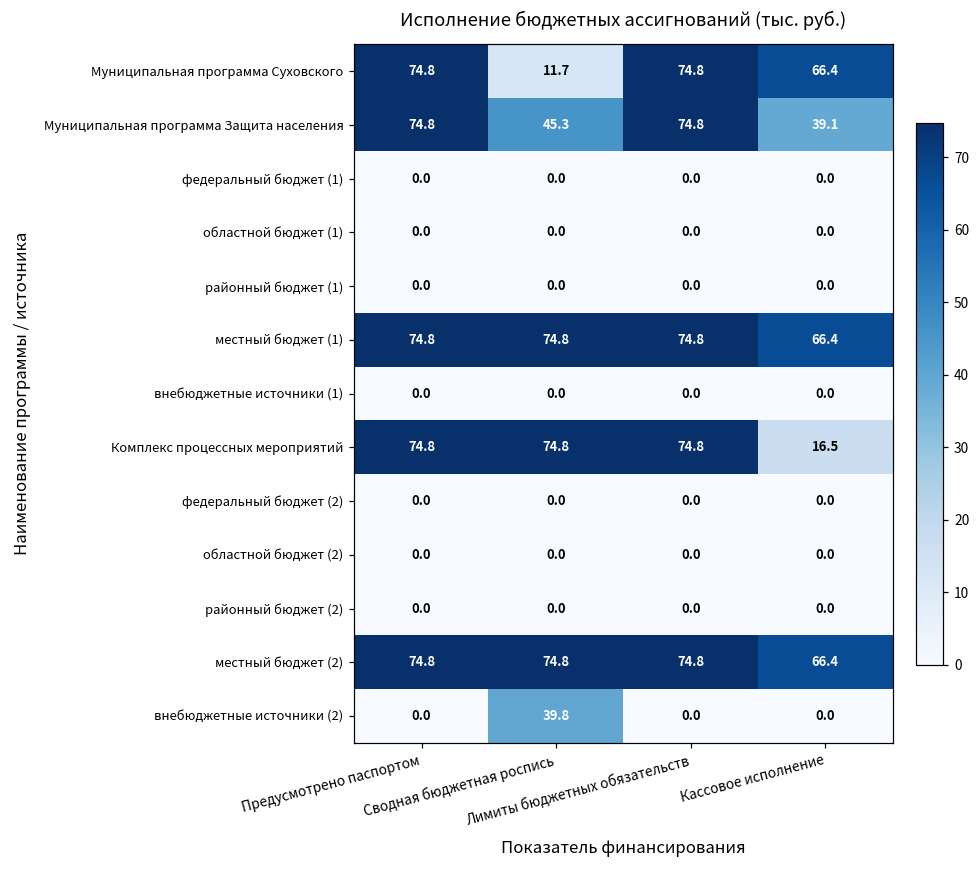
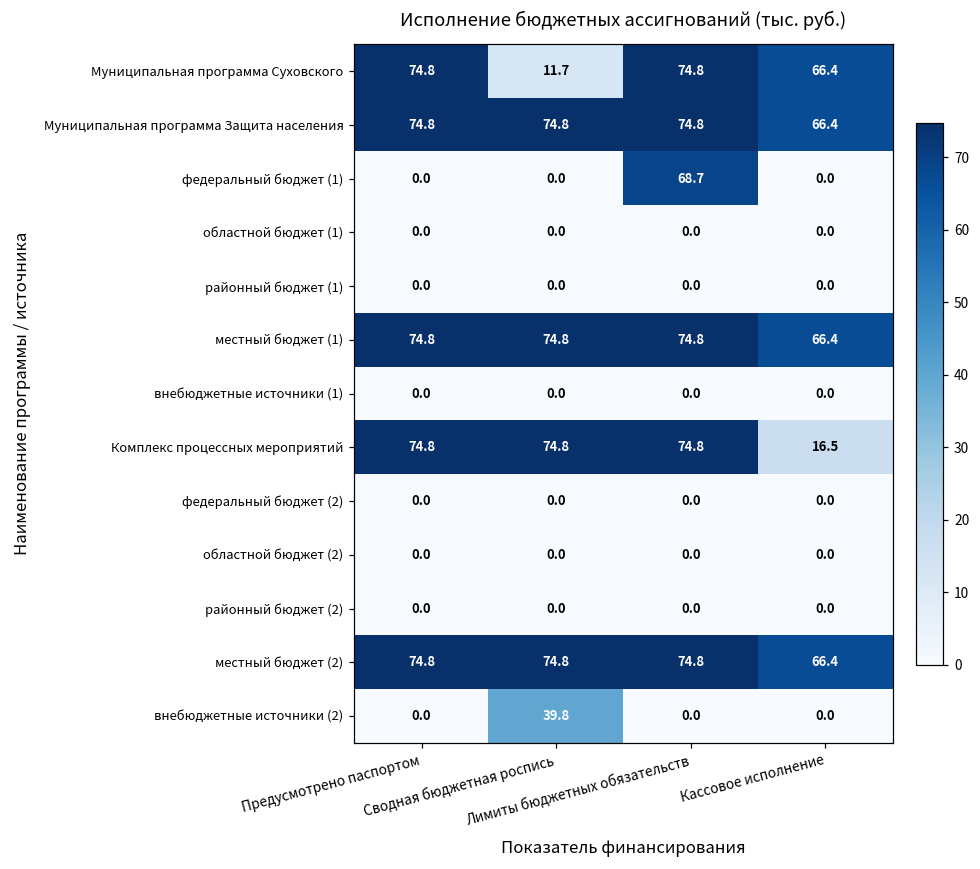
  {
    "Муниципальная программа Суховского": {
      "Предусмотрено паспортом": 74.8,
      "Сводная бюджетная роспись": 11.7,
      "Лимиты бюджетных обязательств": 74.8,
      "Кассовое исполнение": 66.4
    },
    "Муниципальная программа Защита населения": {
      "Предусмотрено паспортом": 74.8,
-     "Сводная бюджетная роспись": 45.3,
+     "Сводная бюджетная роспись": 74.8,
      "Лимиты бюджетных обязательств": 74.8,
-     "Кассовое исполнение": 39.1
+     "Кассовое исполнение": 66.4
    },
    "федеральный бюджет (1)": {
      "Предусмотрено паспортом": 0.0,
      "Сводная бюджетная роспись": 0.0,
-     "Лимиты бюджетных обязательств": 0.0,
+     "Лимиты бюджетных обязательств": 68.7,
      "Кассовое исполнение": 0.0
    },
    "областной бюджет (1)": {
      "Предусмотрено паспортом": 0.0,
      "Сводная бюджетная роспись": 0.0,
      "Лимиты бюджетных обязательств": 0.0,
      "Кассовое исполнение": 0.0
    },
    "районный бюджет (1)": {
      "Предусмотрено паспортом": 0.0,
      "Сводная бюджетная роспись": 0.0,
      "Лимиты бюджетных обязательств": 0.0,
      "Кассовое исполнение": 0.0
    },
    "местный бюджет (1)": {
      "Предусмотрено паспортом": 74.8,
      "Сводная бюджетная роспись": 74.8,
      "Лимиты бюджетных обязательств": 74.8,
      "Кассовое исполнение": 66.4
    },
    "внебюджетные источники (1)": {
      "Предусмотрено паспортом": 0.0,
      "Сводная бюджетная роспись": 0.0,
      "Лимиты бюджетных обязательств": 0.0,
      "Кассовое исполнение": 0.0
    },
    "Комплекс процессных мероприятий": {
      "Предусмотрено паспортом": 74.8,
      "Сводная бюджетная роспись": 74.8,
      "Лимиты бюджетных обязательств": 74.8,
      "Кассовое исполнение": 16.5
    },
    "федеральный бюджет (2)": {
      "Предусмотрено паспортом": 0.0,
      "Сводная бюджетная роспись": 0.0,
      "Лимиты бюджетных обязательств": 0.0,
      "Кассовое исполнение": 0.0
    },
    "областной бюджет (2)": {
      "Предусмотрено паспортом": 0.0,
      "Сводная бюджетная роспись": 0.0,
      "Лимиты бюджетных обязательств": 0.0,
      "Кассовое исполнение": 0.0
    },
    "районный бюджет (2)": {
      "Предусмотрено паспортом": 0.0,
      "Сводная бюджетная роспись": 0.0,
      "Лимиты бюджетных обязательств": 0.0,
      "Кассовое исполнение": 0.0
    },
    "местный бюджет (2)": {
      "Предусмотрено паспортом": 74.8,
      "Сводная бюджетная роспись": 74.8,
      "Лимиты бюджетных обязательств": 74.8,
      "Кассовое исполнение": 66.4
    },
    "внебюджетные источники (2)": {
      "Предусмотрено паспортом": 0.0,
      "Сводная бюджетная роспись": 39.8,
      "Лимиты бюджетных обязательств": 0.0,
      "Кассовое исполнение": 0.0
    }
  }
